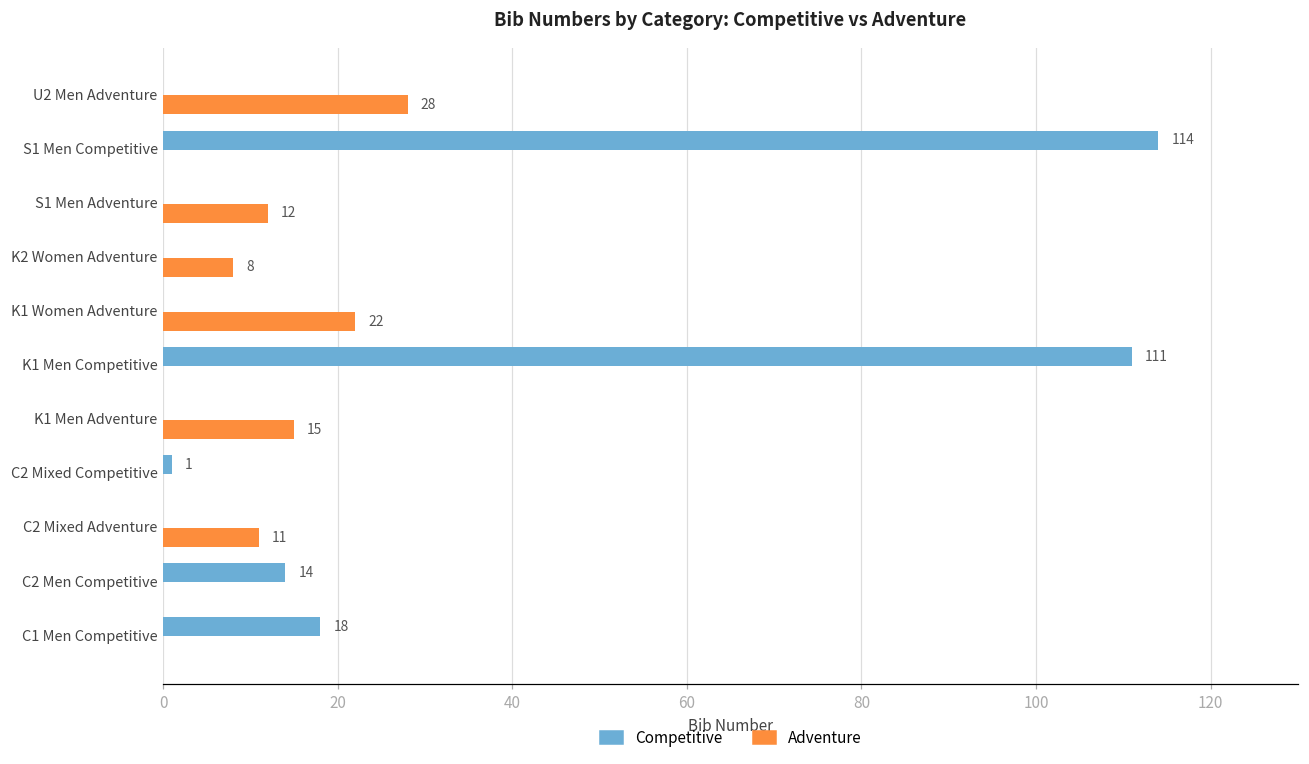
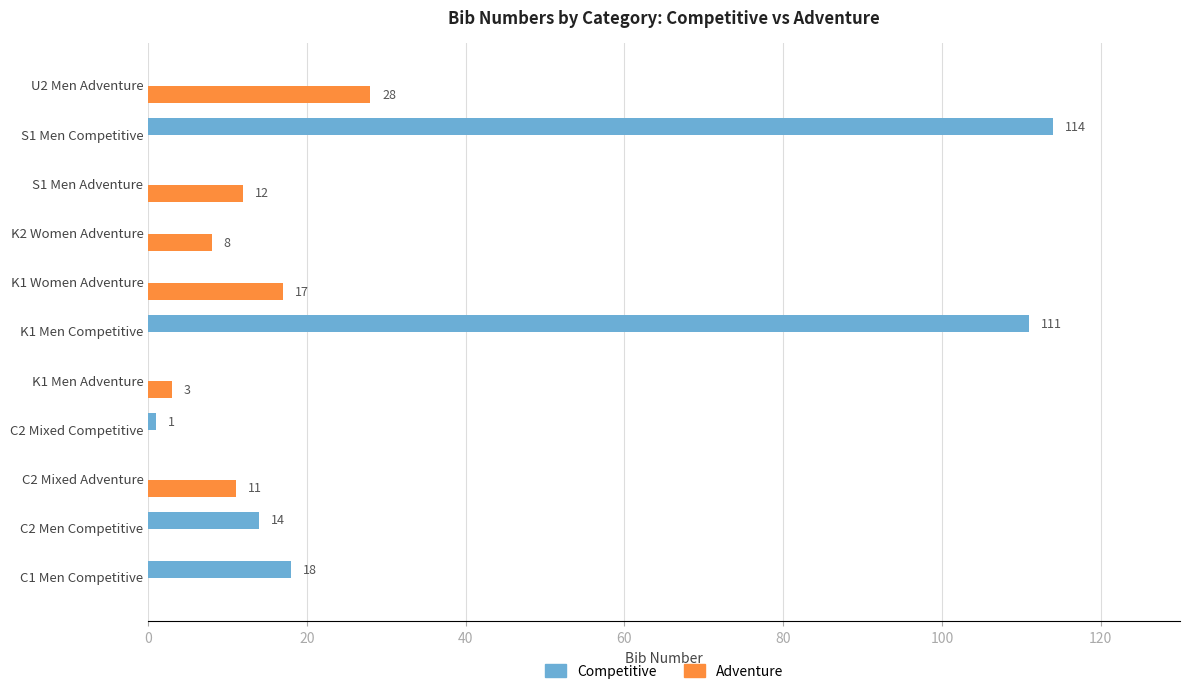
  {
    "Competitive": {
      "S1 Men Competitive": 114,
      "K1 Men Competitive": 111,
      "C2 Mixed Competitive": 1,
      "C2 Men Competitive": 14,
      "C1 Men Competitive": 18
    },
    "Adventure": {
      "U2 Men Adventure": 28,
      "S1 Men Adventure": 12,
      "K2 Women Adventure": 8,
-     "K1 Women Adventure": 22,
-     "K1 Men Adventure": 15,
+     "K1 Women Adventure": 17,
+     "K1 Men Adventure": 3,
      "C2 Mixed Adventure": 11
    }
  }
